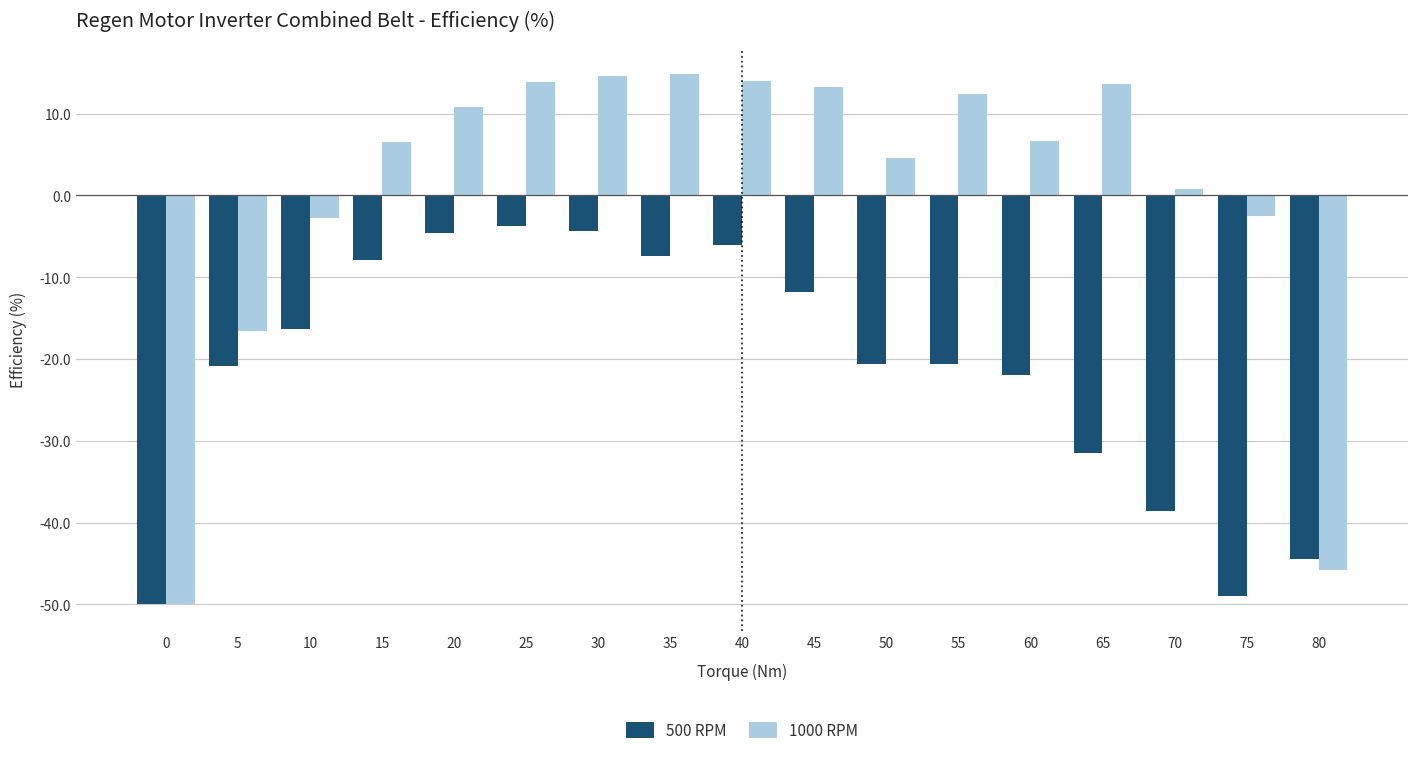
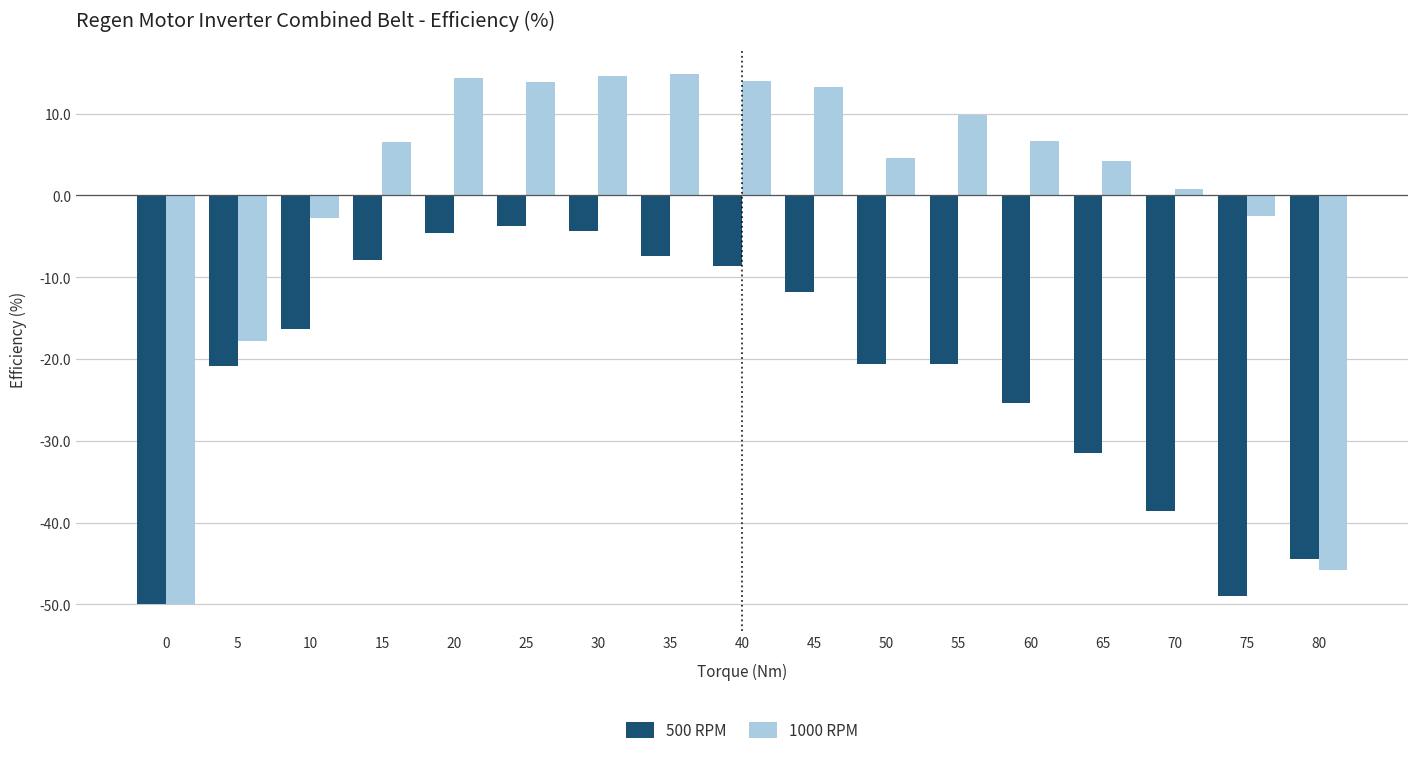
  {
    "500 RPM": {
      "0": -50,
      "5": -21,
      "10": -16,
      "15": -8,
      "20": -5,
      "25": -4,
      "30": -4,
      "35": -7,
-     "40": -6,
+     "40": -9,
      "45": -12,
      "50": -21,
      "55": -21,
-     "60": -22,
+     "60": -25,
      "65": -31,
      "70": -39,
      "75": -49,
      "80": -44
    },
    "1000 RPM": {
      "0": -50,
-     "5": -17,
+     "5": -18,
      "10": -3,
      "15": 6,
-     "20": 11,
+     "20": 14,
      "25": 14,
      "30": 15,
      "35": 15,
      "40": 14,
      "45": 13,
      "50": 5,
-     "55": 12,
+     "55": 10,
      "60": 7,
-     "65": 14,
+     "65": 4,
      "70": 1,
      "75": -3,
      "80": -46
    }
  }
